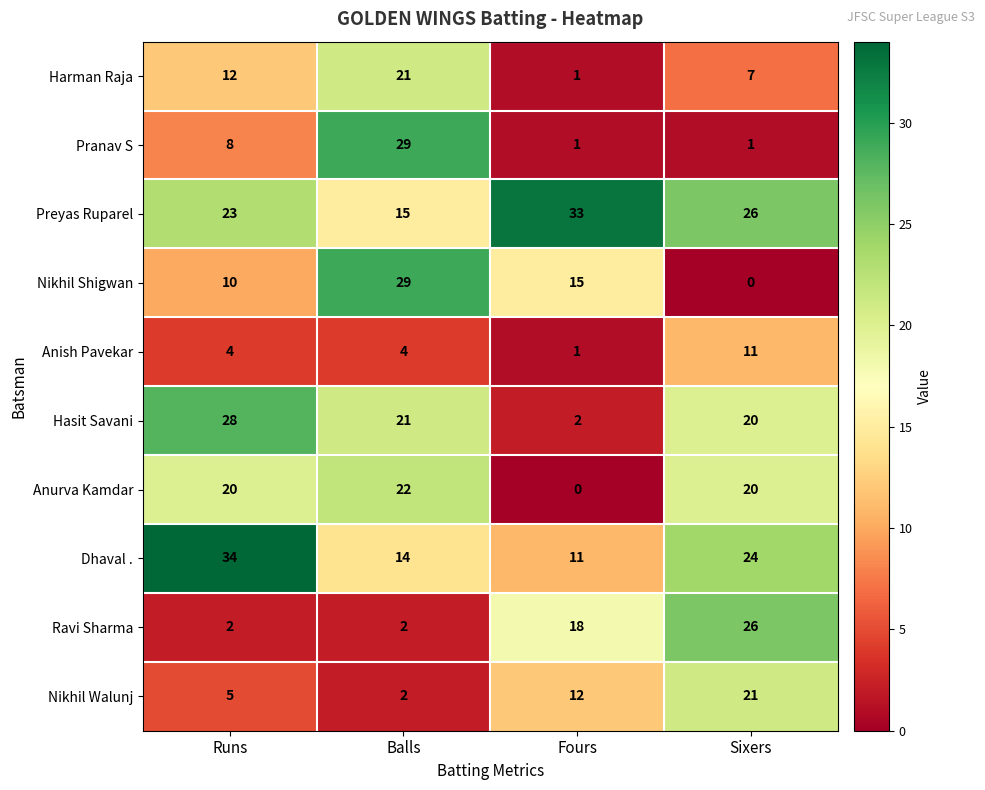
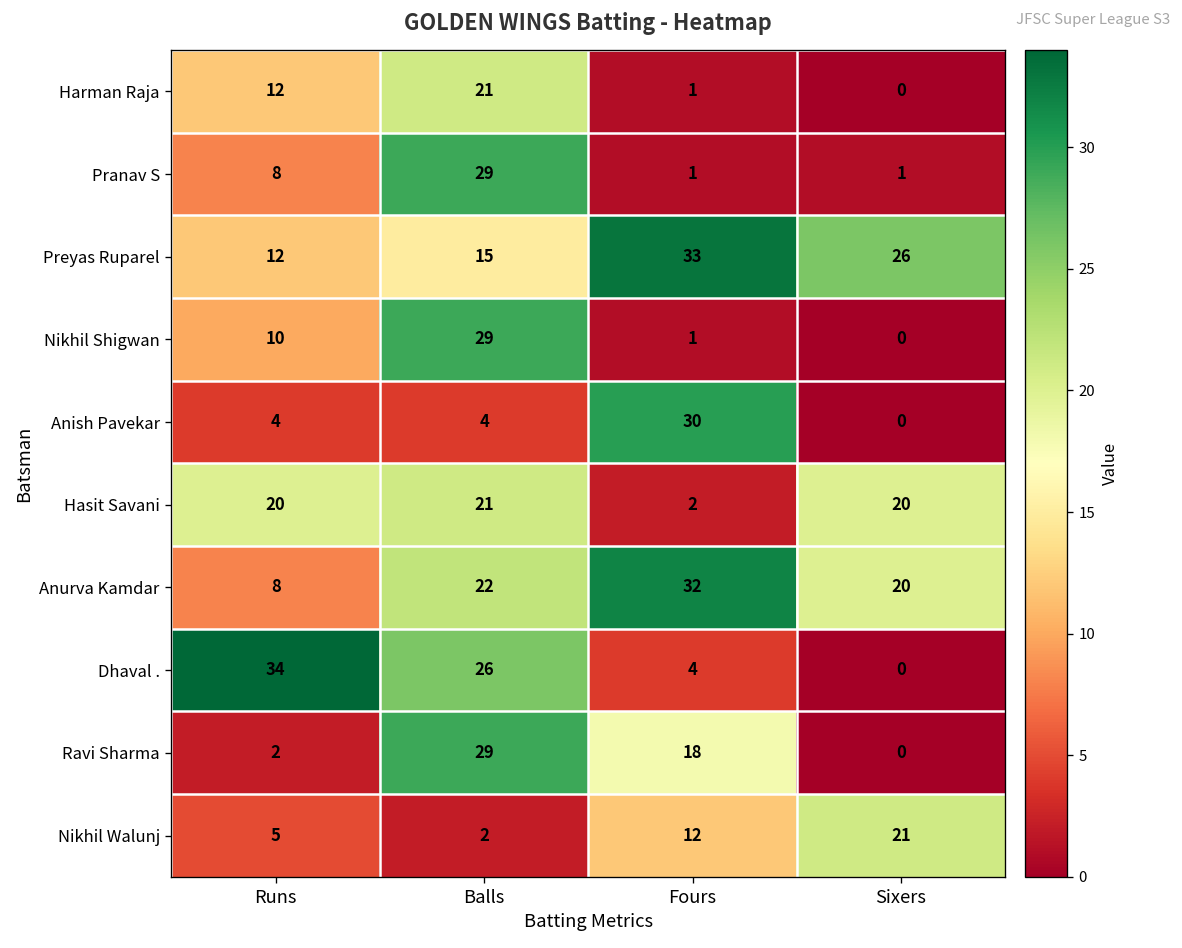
  {
    "Harman Raja": {
      "Runs": 12,
      "Balls": 21,
      "Fours": 1,
-     "Sixers": 7
+     "Sixers": 0
    },
    "Pranav S": {
      "Runs": 8,
      "Balls": 29,
      "Fours": 1,
      "Sixers": 1
    },
    "Preyas Ruparel": {
-     "Runs": 23,
+     "Runs": 12,
      "Balls": 15,
      "Fours": 33,
      "Sixers": 26
    },
    "Nikhil Shigwan": {
      "Runs": 10,
      "Balls": 29,
-     "Fours": 15,
+     "Fours": 1,
      "Sixers": 0
    },
    "Anish Pavekar": {
      "Runs": 4,
      "Balls": 4,
-     "Fours": 1,
-     "Sixers": 11
+     "Fours": 30,
+     "Sixers": 0
    },
    "Hasit Savani": {
-     "Runs": 28,
+     "Runs": 20,
      "Balls": 21,
      "Fours": 2,
      "Sixers": 20
    },
    "Anurva Kamdar": {
-     "Runs": 20,
+     "Runs": 8,
      "Balls": 22,
-     "Fours": 0,
+     "Fours": 32,
      "Sixers": 20
    },
    "Dhaval .": {
      "Runs": 34,
-     "Balls": 14,
-     "Fours": 11,
-     "Sixers": 24
+     "Balls": 26,
+     "Fours": 4,
+     "Sixers": 0
    },
    "Ravi Sharma": {
      "Runs": 2,
-     "Balls": 2,
+     "Balls": 29,
      "Fours": 18,
-     "Sixers": 26
+     "Sixers": 0
    },
    "Nikhil Walunj": {
      "Runs": 5,
      "Balls": 2,
      "Fours": 12,
      "Sixers": 21
    }
  }
